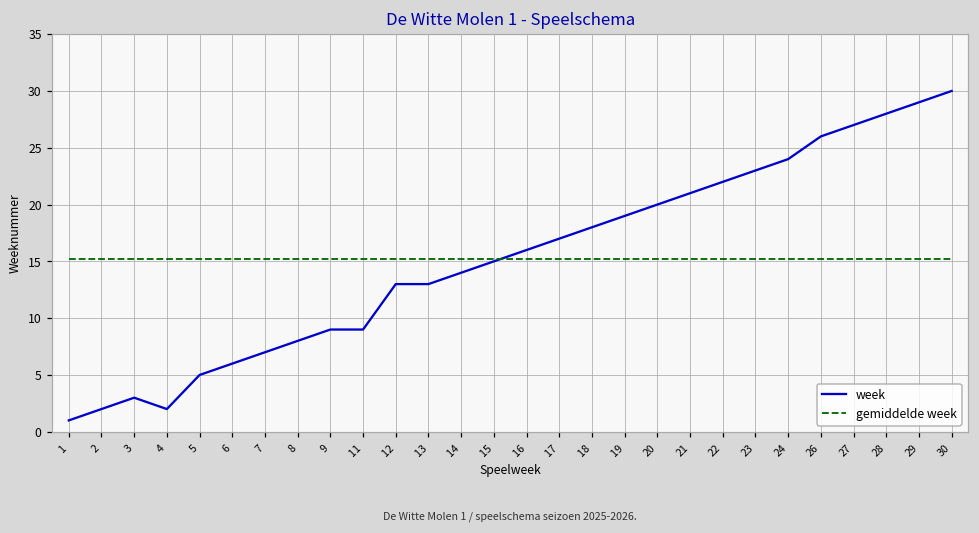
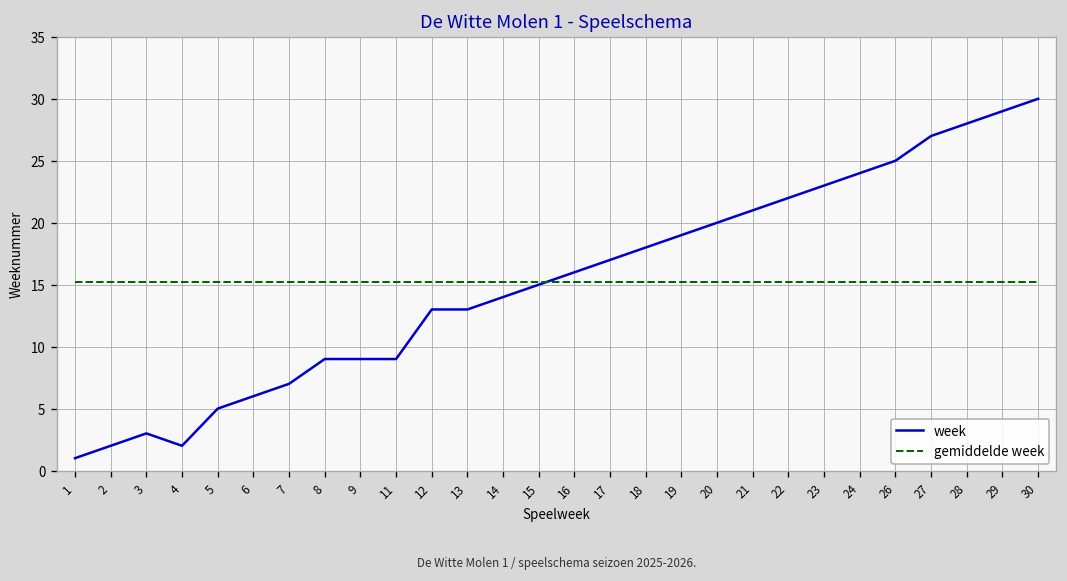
  {
    "week": {
      "1": 1,
      "2": 2,
      "3": 3,
      "4": 2,
      "5": 5,
      "6": 6,
      "7": 7,
-     "8": 8,
+     "8": 9,
      "9": 9,
      "11": 9,
      "12": 13,
      "13": 13,
      "14": 14,
      "15": 15,
      "16": 16,
      "17": 17,
      "18": 18,
      "19": 19,
      "20": 20,
      "21": 21,
      "22": 22,
      "23": 23,
      "24": 24,
-     "26": 26,
+     "26": 25,
      "27": 27,
      "28": 28,
      "29": 29,
      "30": 30
    },
    "gemiddelde week": {
      "1": 15.3,
      "2": 15.3,
      "3": 15.3,
      "4": 15.3,
      "5": 15.3,
      "6": 15.3,
      "7": 15.3,
      "8": 15.3,
      "9": 15.3,
      "11": 15.3,
      "12": 15.3,
      "13": 15.3,
      "14": 15.3,
      "15": 15.3,
      "16": 15.3,
      "17": 15.3,
      "18": 15.3,
      "19": 15.3,
      "20": 15.3,
      "21": 15.3,
      "22": 15.3,
      "23": 15.3,
      "24": 15.3,
      "26": 15.3,
      "27": 15.3,
      "28": 15.3,
      "29": 15.3,
      "30": 15.3
    }
  }
